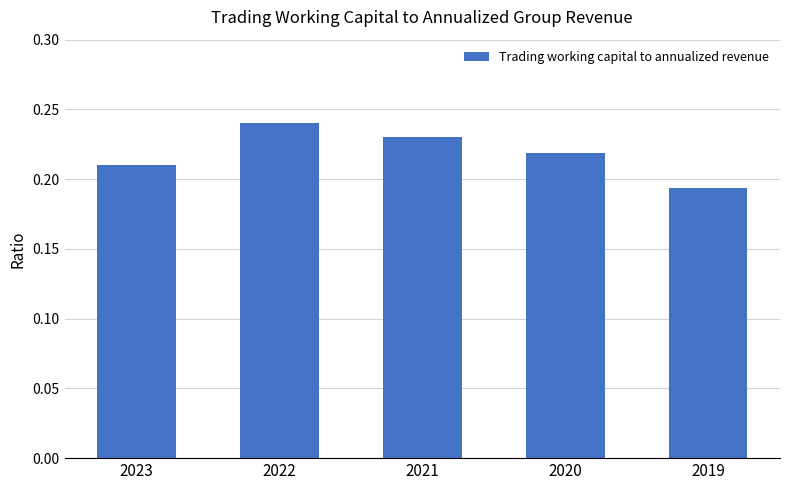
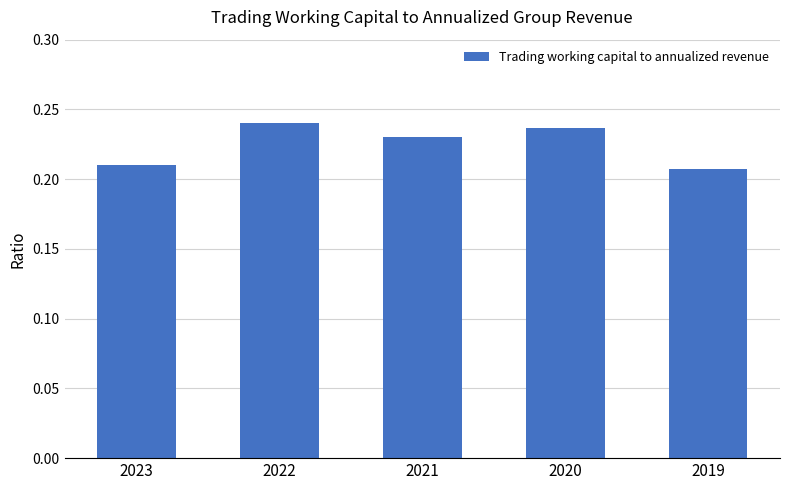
  {
    "2023": 0.210,
    "2022": 0.240,
    "2021": 0.230,
-   "2020": 0.219,
-   "2019": 0.194
+   "2020": 0.237,
+   "2019": 0.207
  }
